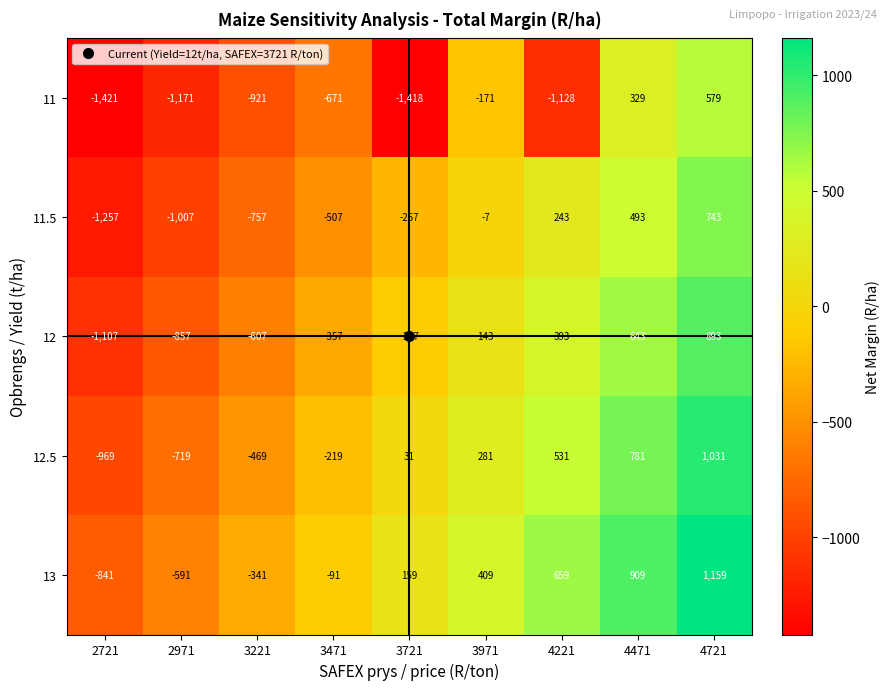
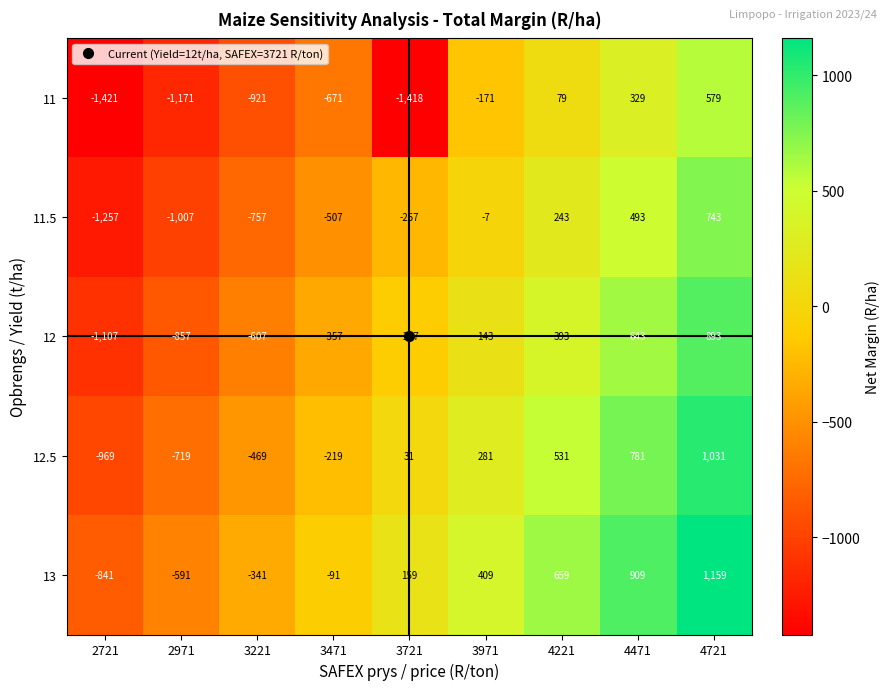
  {
    "11": {
      "2721": "-1,421",
      "2971": "-1,171",
      "3221": "-921",
      "3471": "-671",
      "3721": "-1,418",
      "3971": "-171",
-     "4221": "-1,128",
+     "4221": "79",
      "4471": "329",
      "4721": "579"
    },
    "11.5": {
      "2721": "-1,257",
      "2971": "-1,007",
      "3221": "-757",
      "3471": "-507",
      "3721": "-257",
      "3971": "-7",
      "4221": "243",
      "4471": "493",
      "4721": "743"
    },
    "12": {
      "2721": "-1,107",
      "2971": "-857",
      "3221": "-607",
      "3471": "-357",
      "3971": "143",
      "4221": "393",
      "4471": "643",
      "4721": "893"
    },
    "12.5": {
      "2721": "-969",
      "2971": "-719",
      "3221": "-469",
      "3471": "-219",
      "3721": "31",
      "3971": "281",
      "4221": "531",
      "4471": "781",
      "4721": "1,031"
    },
    "13": {
      "2721": "-841",
      "2971": "-591",
      "3221": "-341",
      "3471": "-91",
      "3721": "159",
      "3971": "409",
      "4221": "659",
      "4471": "909",
      "4721": "1,159"
    }
  }
